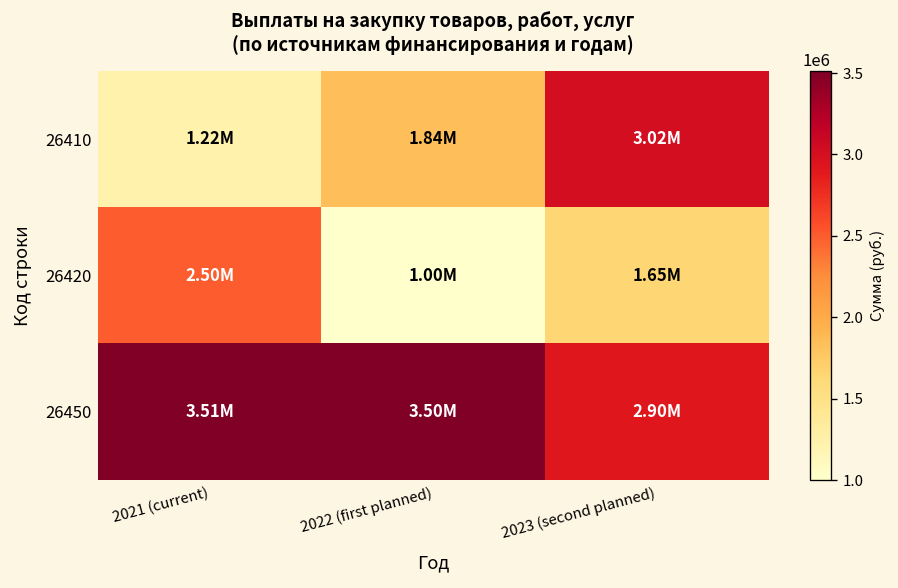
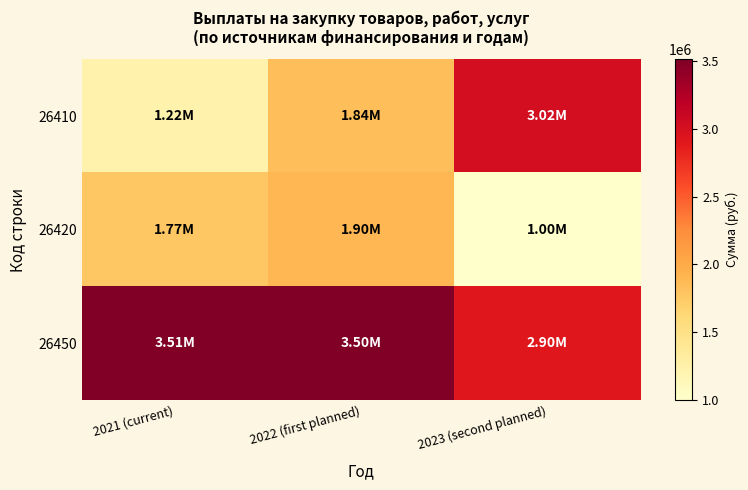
  {
    "26410": {
      "2021 (current)": "1.22M",
      "2022 (first planned)": "1.84M",
      "2023 (second planned)": "3.02M"
    },
    "26420": {
-     "2021 (current)": "2.50M",
-     "2022 (first planned)": "1.00M",
-     "2023 (second planned)": "1.65M"
+     "2021 (current)": "1.77M",
+     "2022 (first planned)": "1.90M",
+     "2023 (second planned)": "1.00M"
    },
    "26450": {
      "2021 (current)": "3.51M",
      "2022 (first planned)": "3.50M",
      "2023 (second planned)": "2.90M"
    }
  }
